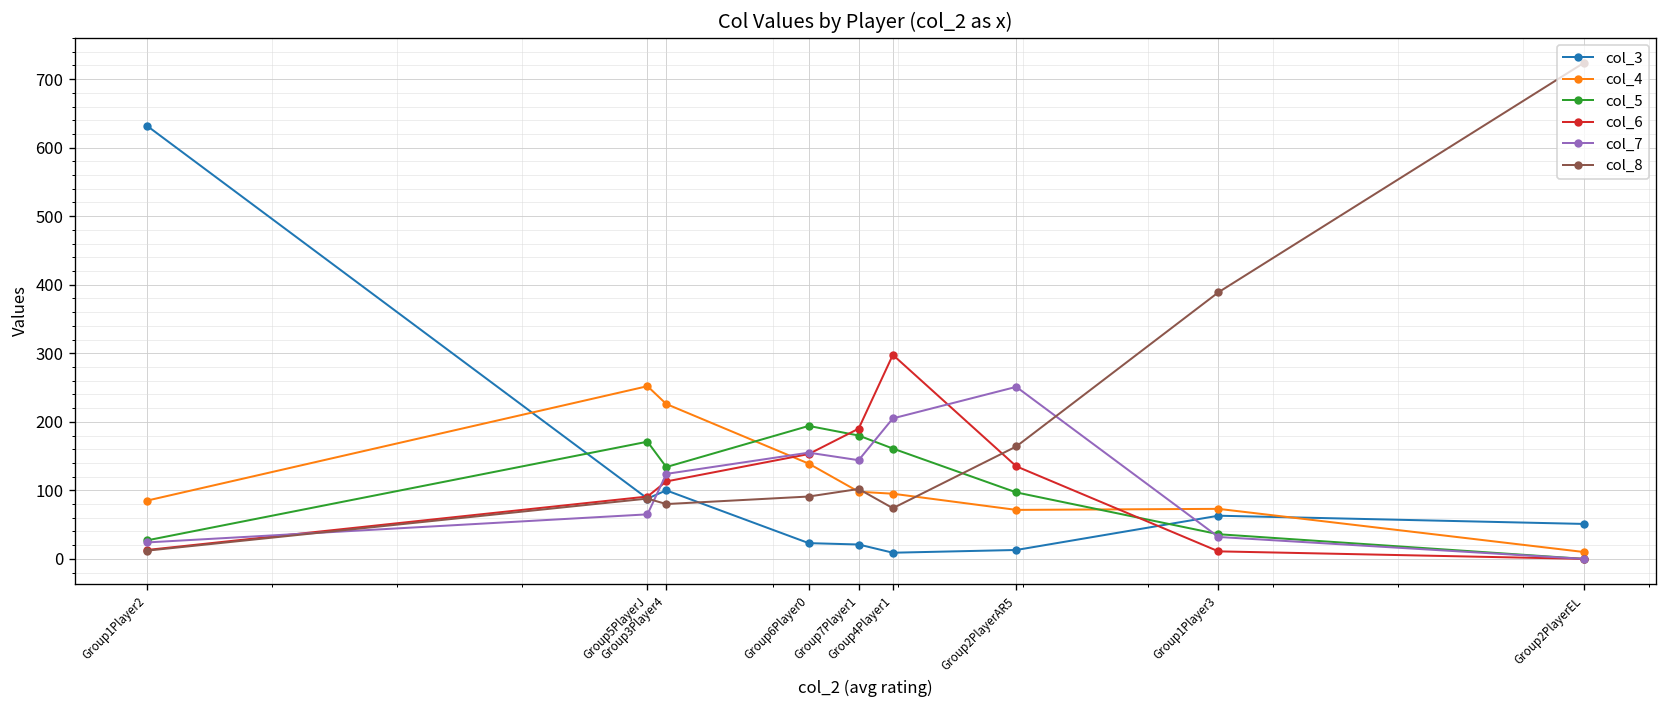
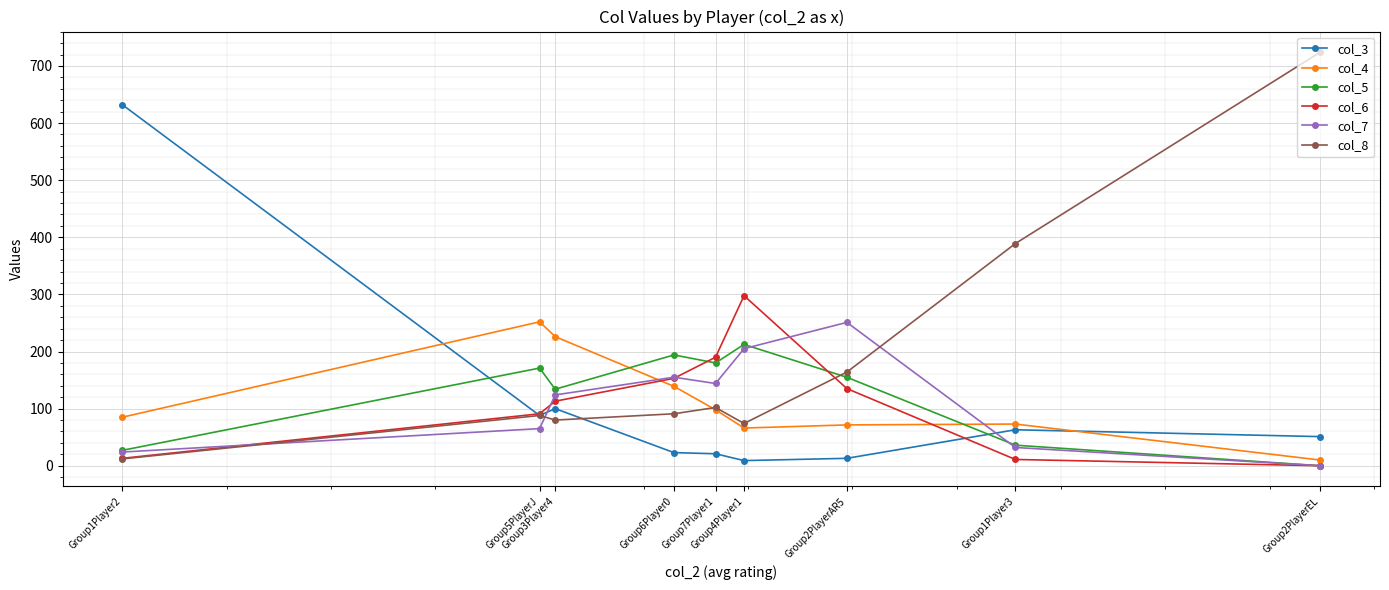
  {
    "col_3": {
      "Group1Player2": 630,
      "Group3Player4": 100,
      "Group6Player0": 20,
      "Group7Player1": 20,
      "Group4Player1": 10,
      "Group2PlayerAR5": 10,
      "Group1Player3": 60,
      "Group2PlayerEL": 50
    },
    "col_4": {
      "Group1Player2": 90,
      "Group5PlayerJ": 250,
      "Group3Player4": 230,
      "Group6Player0": 140,
-     "Group4Player1": 100,
+     "Group4Player1": 70,
      "Group2PlayerAR5": 70,
      "Group1Player3": 70,
      "Group2PlayerEL": 10
    },
    "col_5": {
      "Group5PlayerJ": 170,
      "Group3Player4": 130,
      "Group6Player0": 190,
      "Group7Player1": 180,
-     "Group4Player1": 160,
-     "Group2PlayerAR5": 100
+     "Group4Player1": 210,
+     "Group2PlayerAR5": 150
    },
    "col_6": {
      "Group3Player4": 110,
      "Group7Player1": 190,
      "Group4Player1": 300,
      "Group2PlayerAR5": 140,
      "Group1Player3": 10
    },
    "col_7": {
      "Group5PlayerJ": 70,
      "Group3Player4": 120,
      "Group7Player1": 140,
      "Group4Player1": 210,
      "Group2PlayerAR5": 250
    },
    "col_8": {
      "Group3Player4": 80,
      "Group6Player0": 90,
      "Group4Player1": 70,
      "Group2PlayerAR5": 160,
      "Group1Player3": 390
    }
  }
